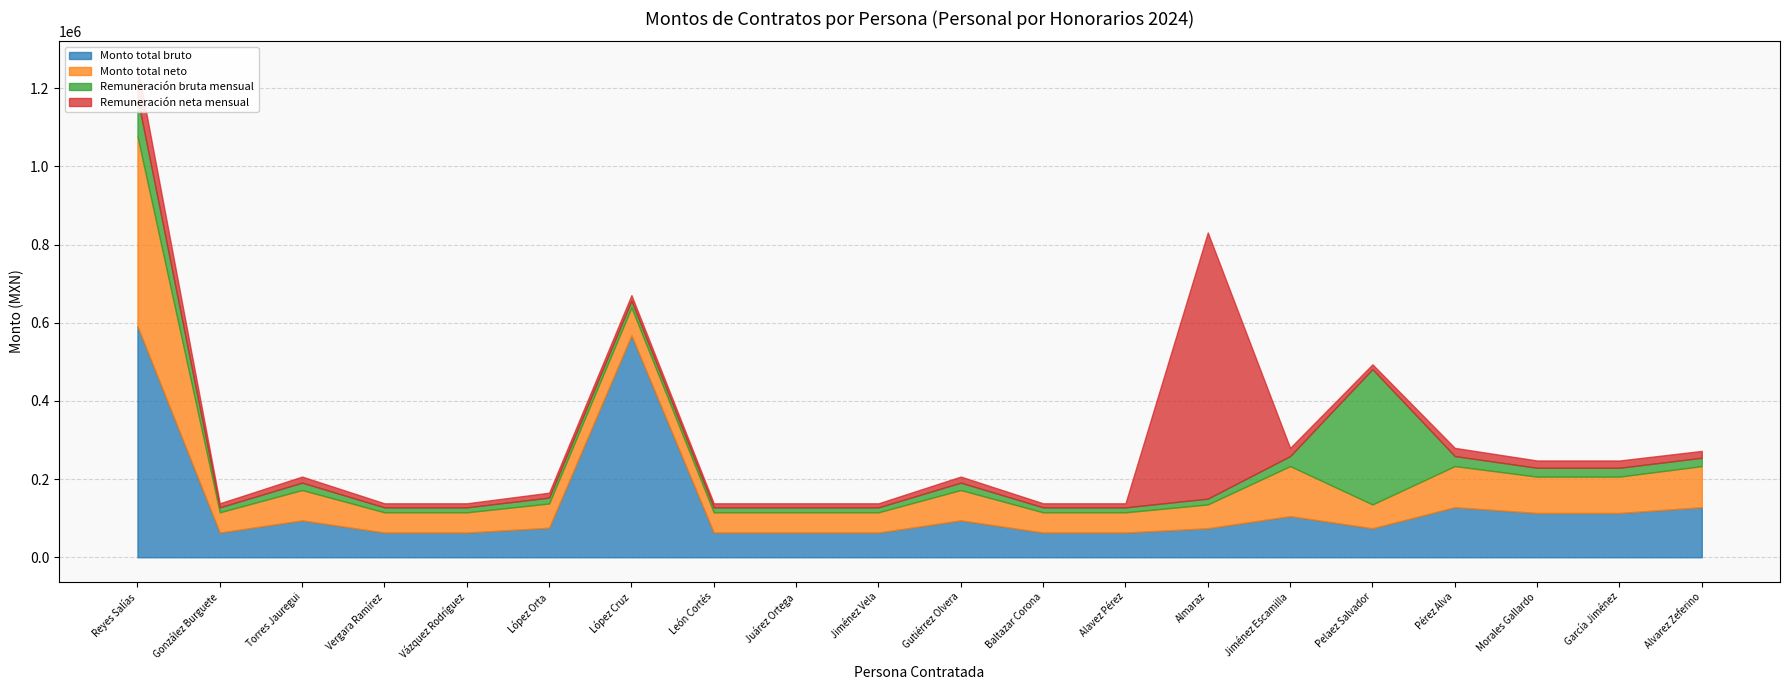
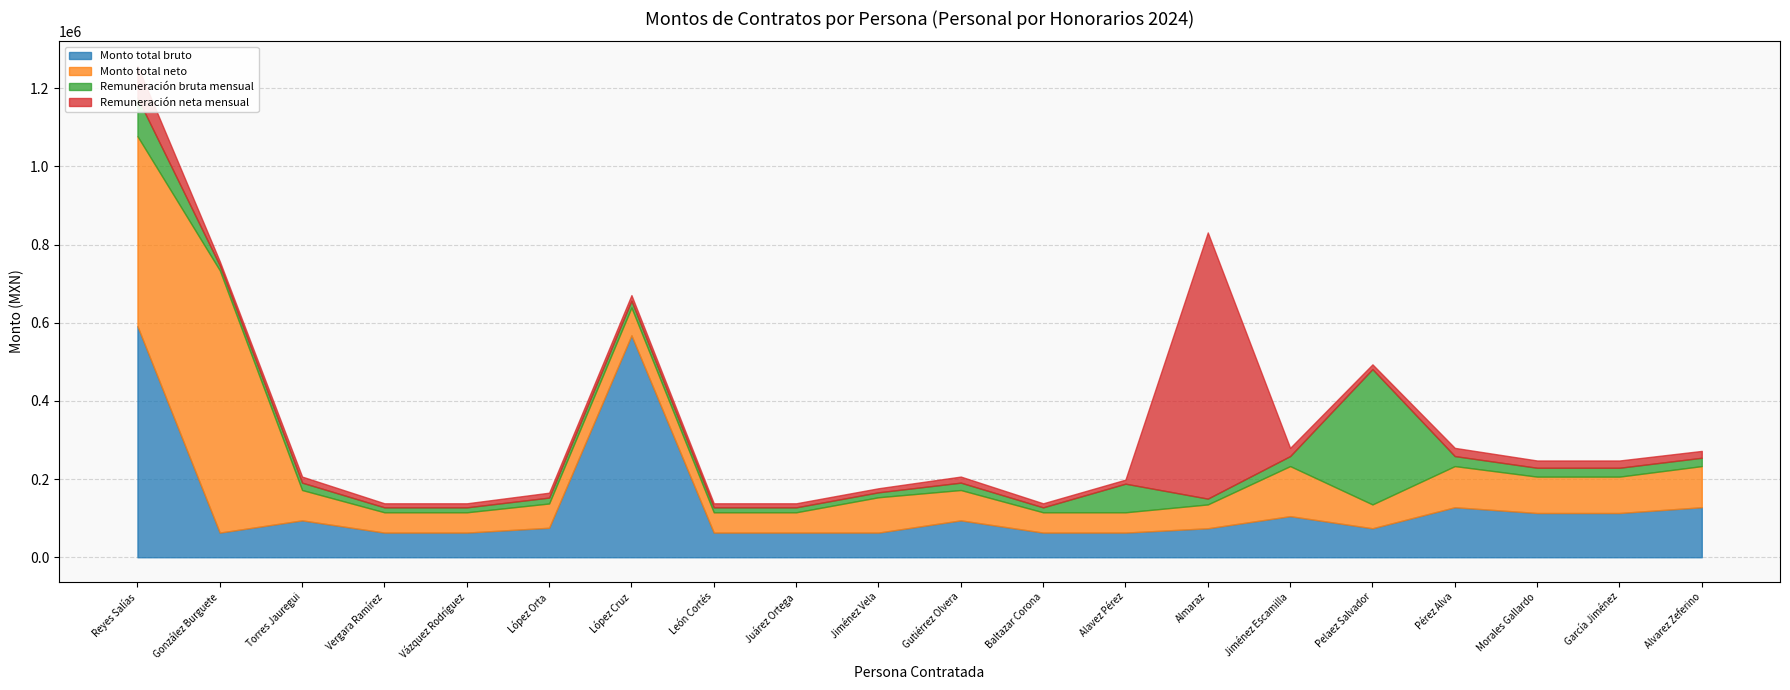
  {
    "Monto total bruto": {
      "Reyes Salías": 590000,
      "González Burguete": 60000,
      "Torres Jauregui": 90000,
      "Vergara Ramírez": 60000,
      "Vázquez Rodríguez": 60000,
      "López Orta": 80000,
      "López Cruz": 570000,
      "León Cortés": 60000,
      "Juárez Ortega": 60000,
      "Jiménez Vela": 60000,
      "Gutiérrez Olvera": 90000,
      "Baltazar Corona": 60000,
      "Alavez Pérez": 60000,
      "Almaraz": 70000,
      "Jiménez Escamilla": 110000,
      "Pelaez Salvador": 70000,
      "Pérez Alva": 130000,
      "Morales Gallardo": 110000,
      "García Jiménez": 110000,
      "Alvarez Zeferino": 130000
    },
    "Monto total neto": {
      "Reyes Salías": 490000,
-     "González Burguete": 50000,
+     "González Burguete": 670000,
      "Torres Jauregui": 80000,
      "Vergara Ramírez": 50000,
      "Vázquez Rodríguez": 50000,
      "López Orta": 60000,
      "López Cruz": 70000,
      "León Cortés": 50000,
      "Juárez Ortega": 50000,
-     "Jiménez Vela": 50000,
+     "Jiménez Vela": 90000,
      "Gutiérrez Olvera": 80000,
      "Baltazar Corona": 50000,
      "Alavez Pérez": 50000,
      "Almaraz": 60000,
      "Jiménez Escamilla": 130000,
      "Pelaez Salvador": 60000,
      "Pérez Alva": 110000,
      "Morales Gallardo": 90000,
      "García Jiménez": 90000,
      "Alvarez Zeferino": 110000
    },
    "Remuneración bruta mensual": {
      "González Burguete": 10000,
      "Torres Jauregui": 20000,
      "Vergara Ramírez": 10000,
      "Vázquez Rodríguez": 10000,
      "López Orta": 20000,
      "López Cruz": 20000,
      "León Cortés": 10000,
      "Juárez Ortega": 10000,
      "Jiménez Vela": 10000,
      "Gutiérrez Olvera": 20000,
      "Baltazar Corona": 10000,
-     "Alavez Pérez": 10000,
+     "Alavez Pérez": 70000,
      "Almaraz": 10000,
      "Jiménez Escamilla": 30000,
      "Pelaez Salvador": 350000,
      "Pérez Alva": 30000,
      "Morales Gallardo": 20000,
      "García Jiménez": 20000,
      "Alvarez Zeferino": 20000
    },
    "Remuneración neta mensual": {
      "González Burguete": 10000,
      "Torres Jauregui": 20000,
      "Vergara Ramírez": 10000,
      "Vázquez Rodríguez": 10000,
      "López Orta": 10000,
      "López Cruz": 10000,
      "León Cortés": 10000,
      "Juárez Ortega": 10000,
      "Jiménez Vela": 10000,
      "Gutiérrez Olvera": 20000,
      "Baltazar Corona": 10000,
      "Alavez Pérez": 10000,
      "Almaraz": 680000,
      "Jiménez Escamilla": 20000,
      "Pelaez Salvador": 10000,
      "Pérez Alva": 20000,
      "Morales Gallardo": 20000,
      "García Jiménez": 20000,
      "Alvarez Zeferino": 20000
    }
  }
